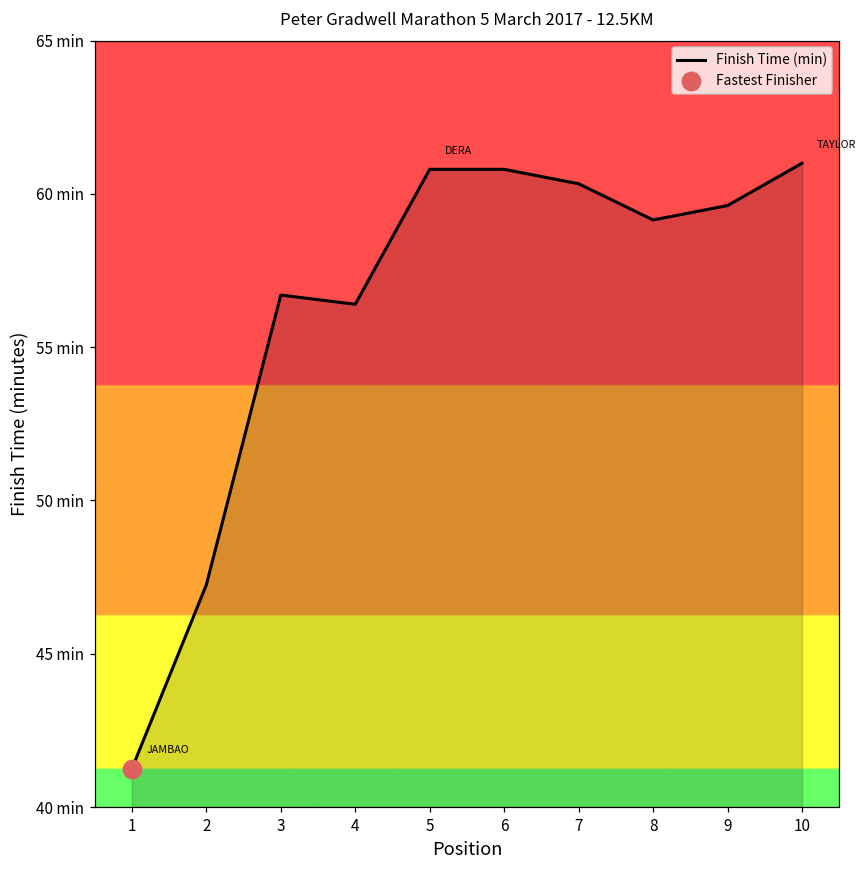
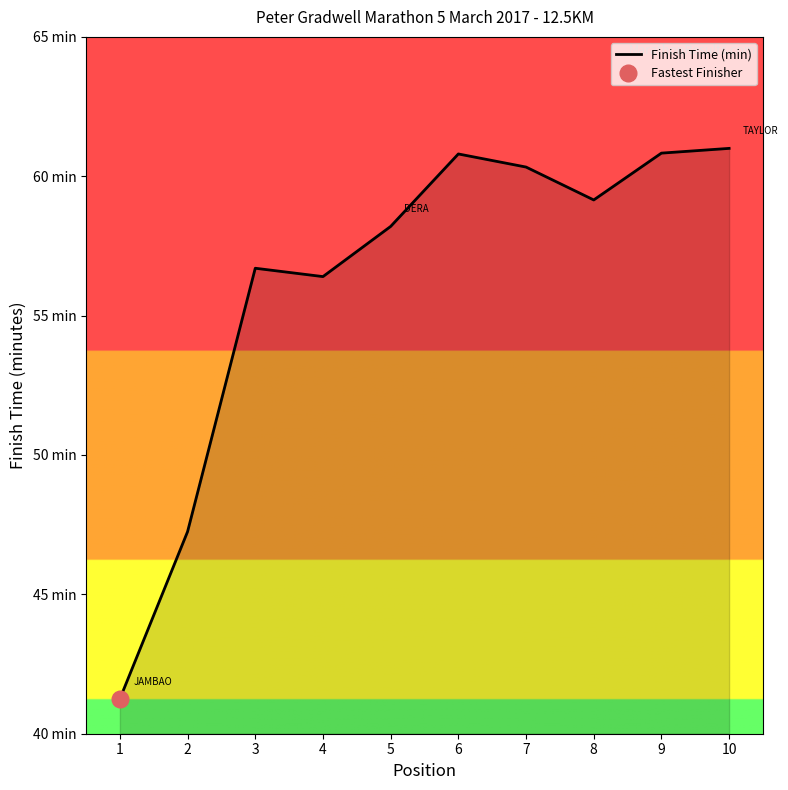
  {
    "Finish Time (min)": {
      "2": "47.3 min",
      "3": "56.7 min",
      "4": "56.4 min",
-     "5": "60.8 min",
+     "5": "58.2 min",
      "6": "60.8 min",
      "7": "60.3 min",
      "8": "59.2 min",
-     "9": "59.6 min",
+     "9": "60.8 min",
      "10": "61.0 min"
    }
  }
